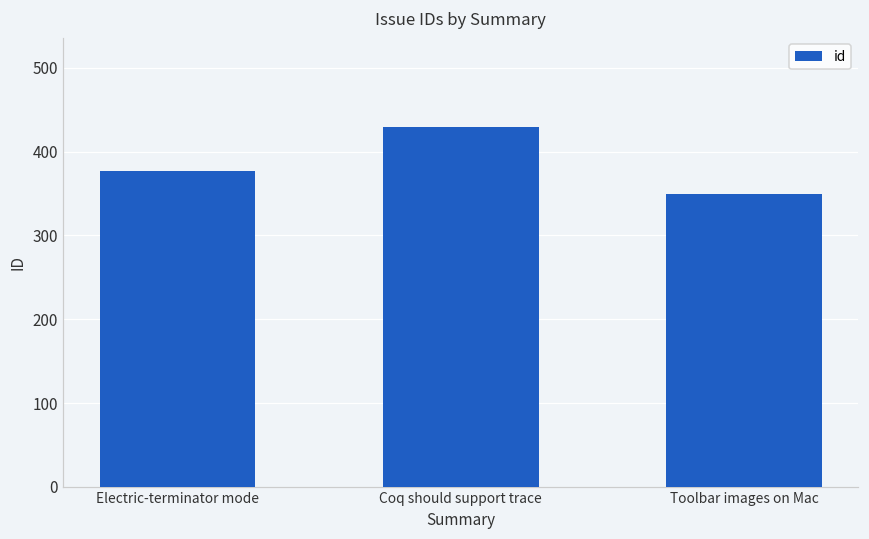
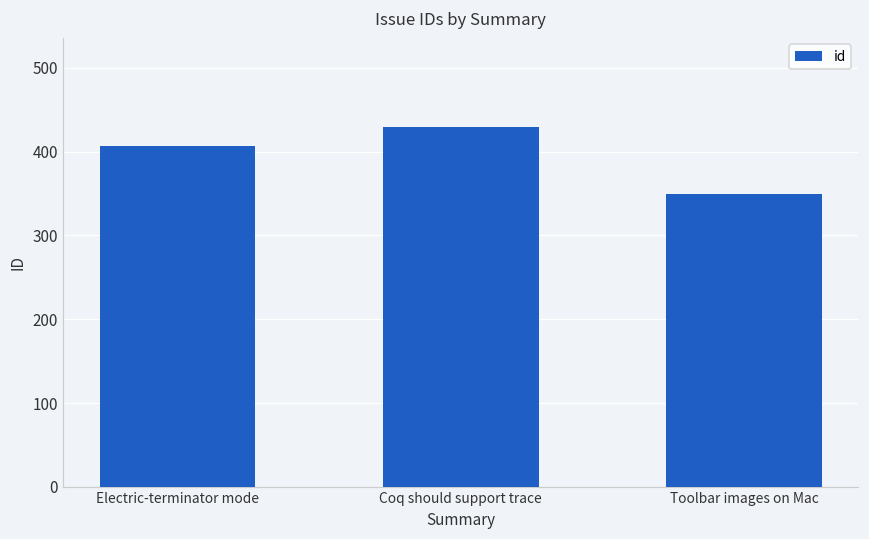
  {
-   "Electric-terminator mode": 380,
+   "Electric-terminator mode": 410,
    "Coq should support trace": 430,
    "Toolbar images on Mac": 350
  }
